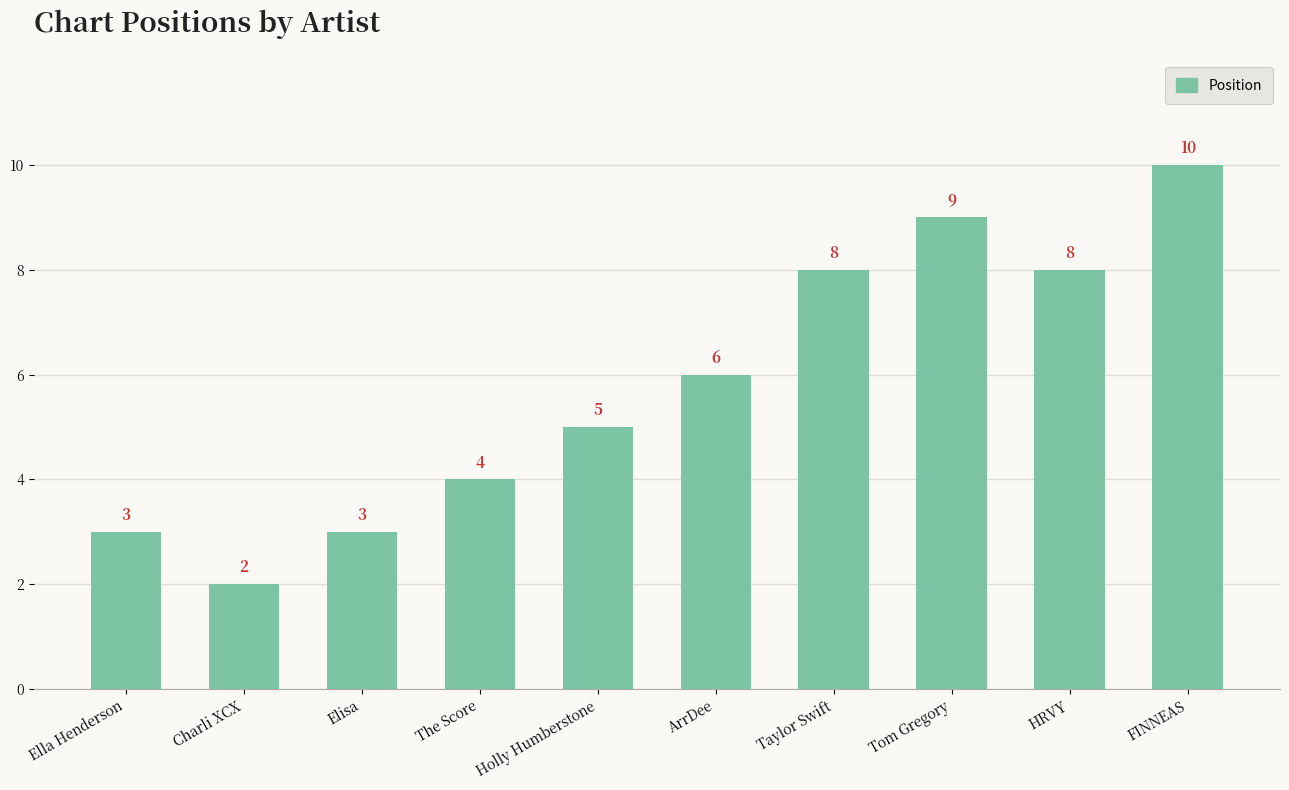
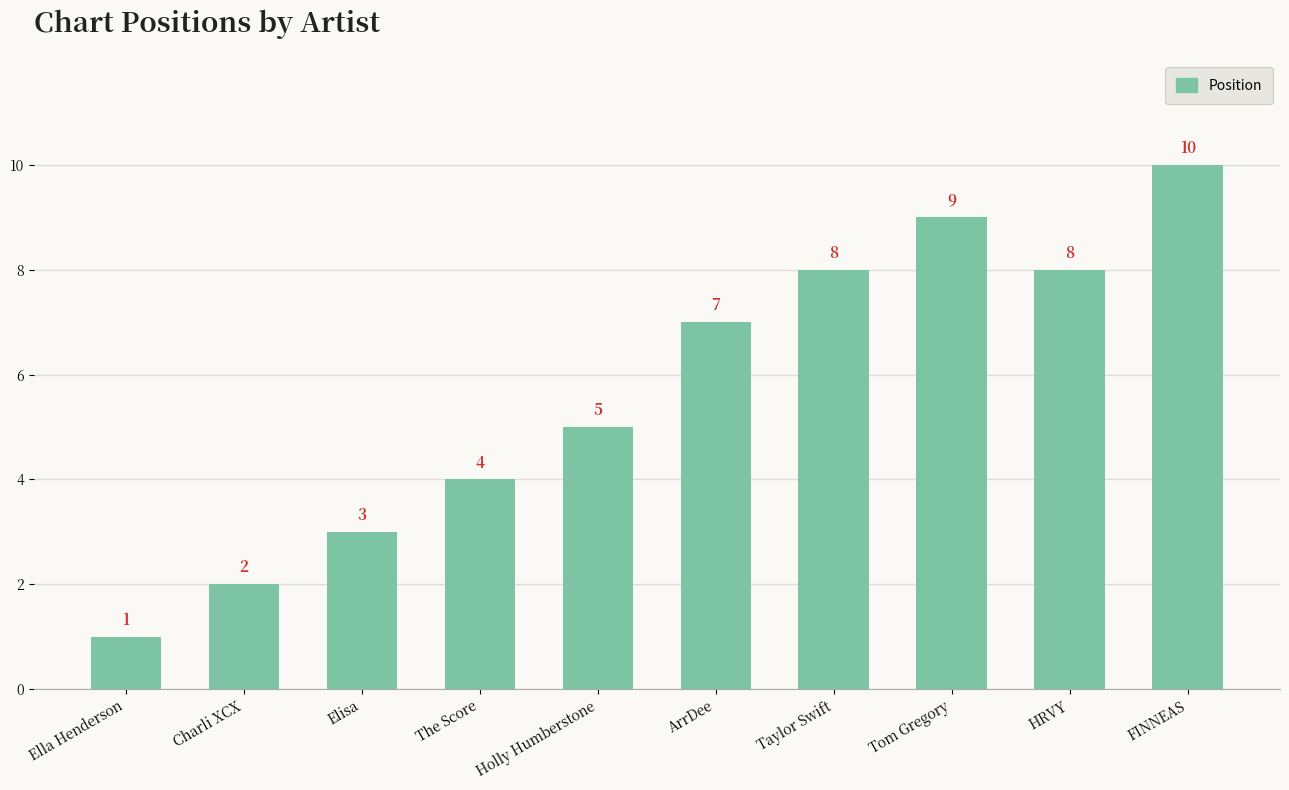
  {
-   "Ella Henderson": 3,
+   "Ella Henderson": 1,
    "Charli XCX": 2,
    "Elisa": 3,
    "The Score": 4,
    "Holly Humberstone": 5,
-   "ArrDee": 6,
+   "ArrDee": 7,
    "Taylor Swift": 8,
    "Tom Gregory": 9,
    "HRVY": 8,
    "FINNEAS": 10
  }
